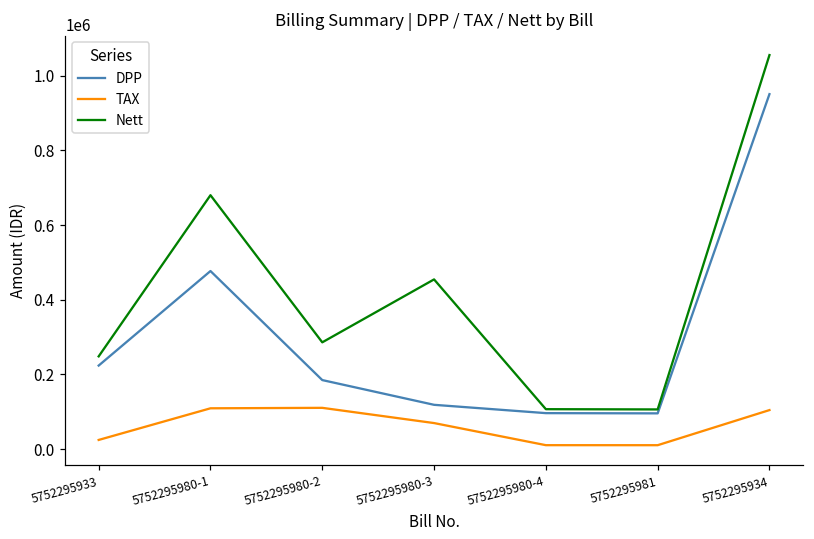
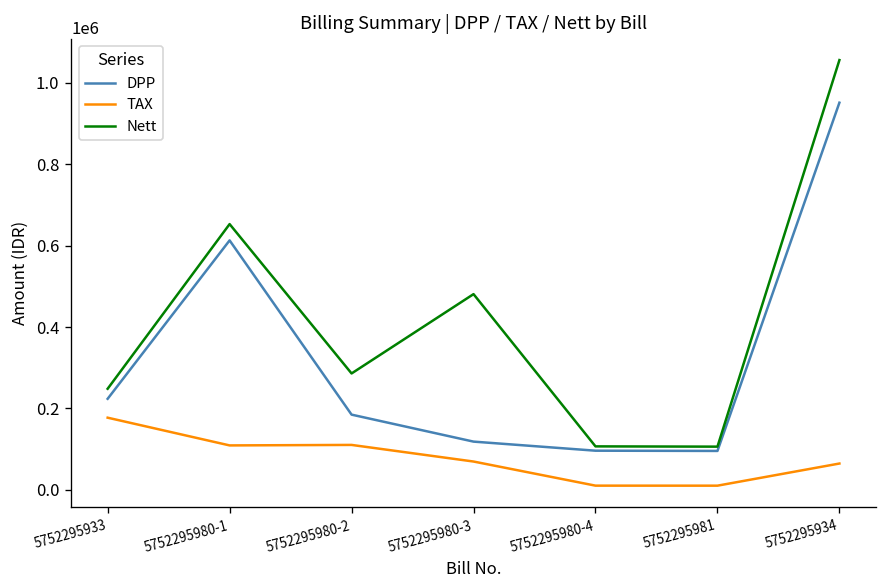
  {
    "DPP": {
      "5752295933": 220000,
-     "5752295980-1": 480000,
+     "5752295980-1": 610000,
      "5752295980-2": 180000,
      "5752295980-3": 120000,
      "5752295980-4": 100000,
      "5752295981": 100000,
      "5752295934": 950000
    },
    "TAX": {
-     "5752295933": 20000,
+     "5752295933": 180000,
      "5752295980-1": 110000,
      "5752295980-2": 110000,
      "5752295980-3": 70000,
      "5752295980-4": 10000,
      "5752295981": 10000,
-     "5752295934": 100000
+     "5752295934": 60000
    },
    "Nett": {
      "5752295933": 250000,
-     "5752295980-1": 680000,
+     "5752295980-1": 650000,
      "5752295980-2": 290000,
-     "5752295980-3": 450000,
+     "5752295980-3": 480000,
      "5752295980-4": 110000,
      "5752295981": 110000,
      "5752295934": 1060000
    }
  }
